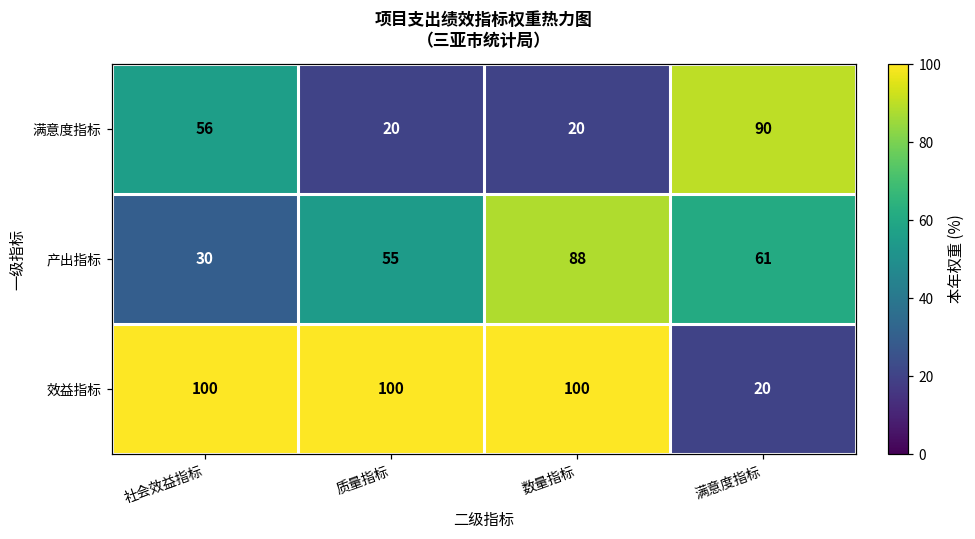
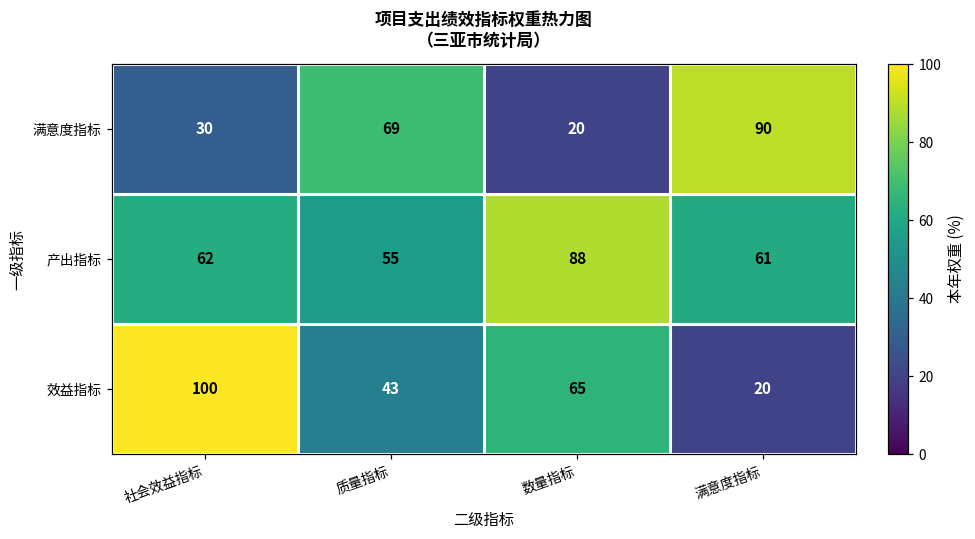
  {
    "满意度指标": {
-     "社会效益指标": 56,
-     "质量指标": 20,
+     "社会效益指标": 30,
+     "质量指标": 69,
      "数量指标": 20,
      "满意度指标": 90
    },
    "产出指标": {
-     "社会效益指标": 30,
+     "社会效益指标": 62,
      "质量指标": 55,
      "数量指标": 88,
      "满意度指标": 61
    },
    "效益指标": {
      "社会效益指标": 100,
-     "质量指标": 100,
-     "数量指标": 100,
+     "质量指标": 43,
+     "数量指标": 65,
      "满意度指标": 20
    }
  }
